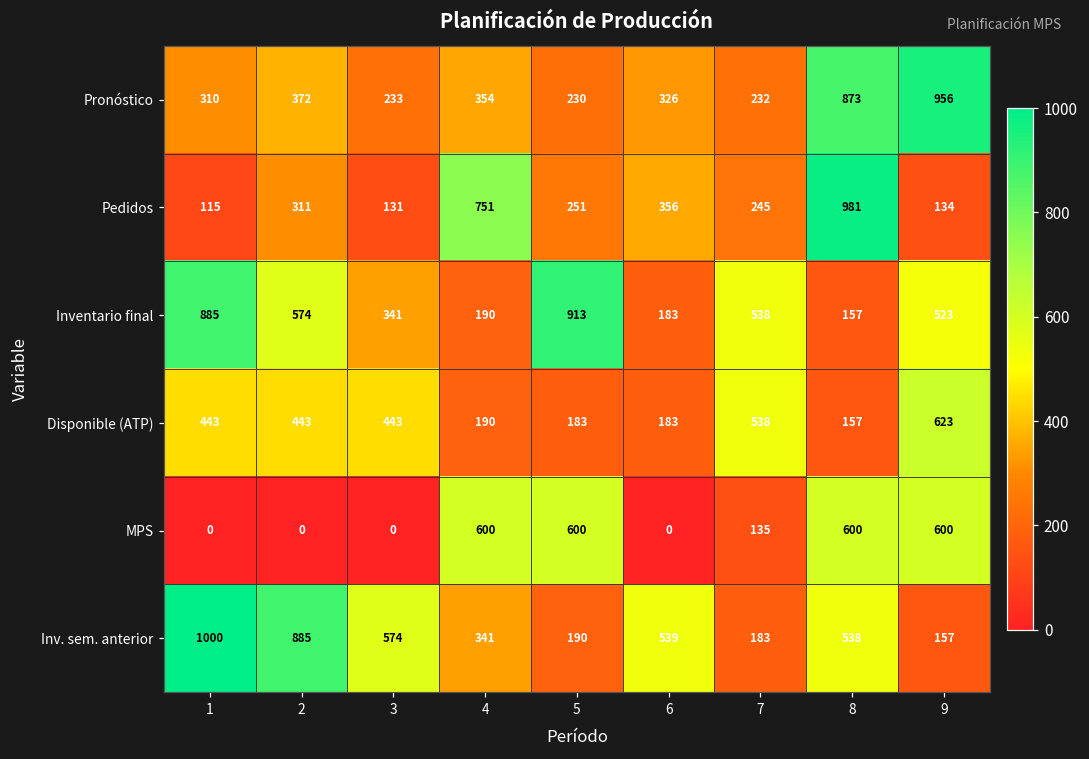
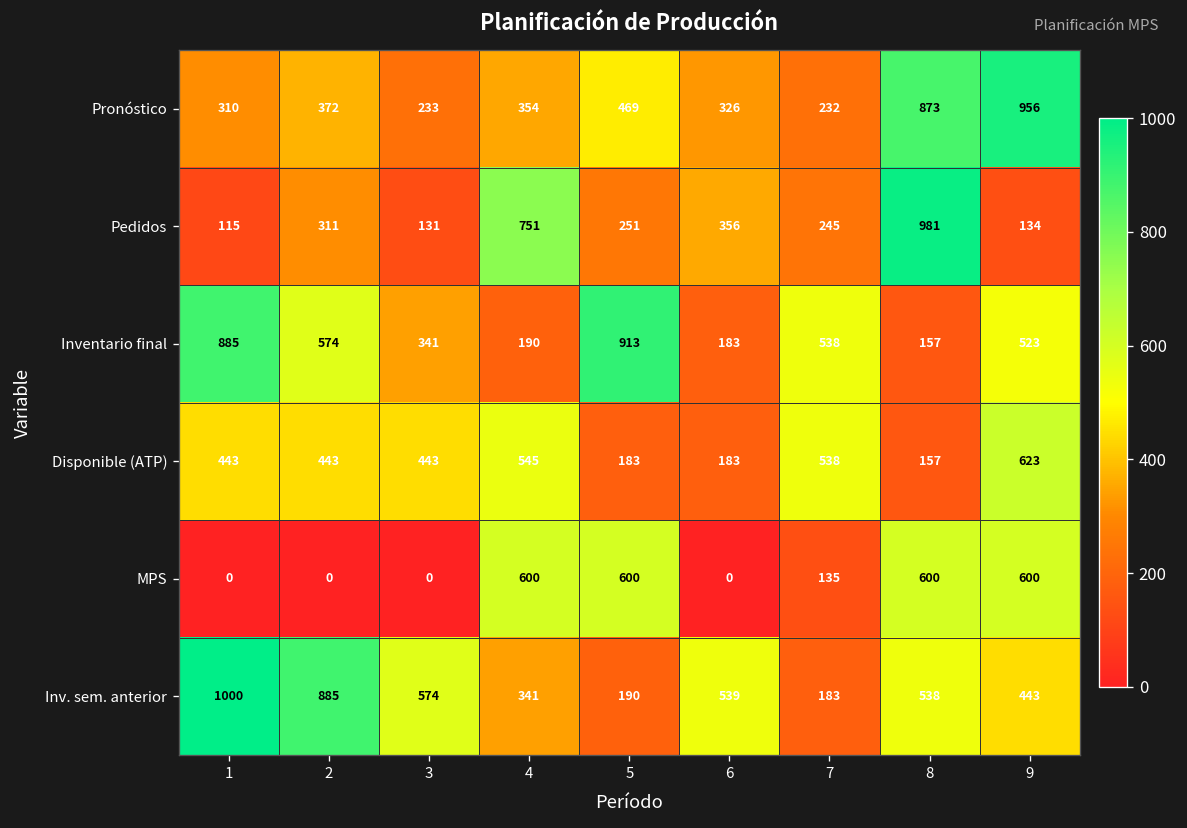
  {
    "Pronóstico": {
      "1": 310,
      "2": 372,
      "3": 233,
      "4": 354,
-     "5": 230,
+     "5": 469,
      "6": 326,
      "7": 232,
      "8": 873,
      "9": 956
    },
    "Pedidos": {
      "1": 115,
      "2": 311,
      "3": 131,
      "4": 751,
      "5": 251,
      "6": 356,
      "7": 245,
      "8": 981,
      "9": 134
    },
    "Inventario final": {
      "1": 885,
      "2": 574,
      "3": 341,
      "4": 190,
      "5": 913,
      "6": 183,
      "7": 538,
      "8": 157,
      "9": 523
    },
    "Disponible (ATP)": {
      "1": 443,
      "2": 443,
      "3": 443,
-     "4": 190,
+     "4": 545,
      "5": 183,
      "6": 183,
      "7": 538,
      "8": 157,
      "9": 623
    },
    "MPS": {
      "1": 0,
      "2": 0,
      "3": 0,
      "4": 600,
      "5": 600,
      "6": 0,
      "7": 135,
      "8": 600,
      "9": 600
    },
    "Inv. sem. anterior": {
      "1": 1000,
      "2": 885,
      "3": 574,
      "4": 341,
      "5": 190,
      "6": 539,
      "7": 183,
      "8": 538,
-     "9": 157
+     "9": 443
    }
  }
